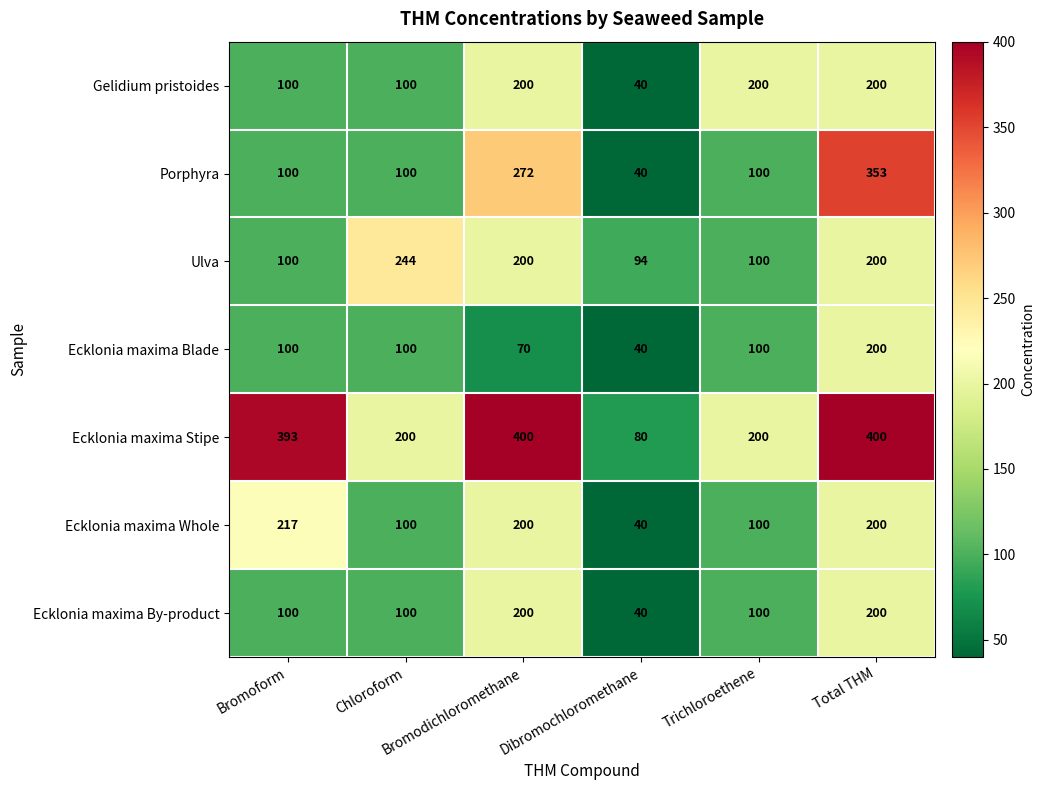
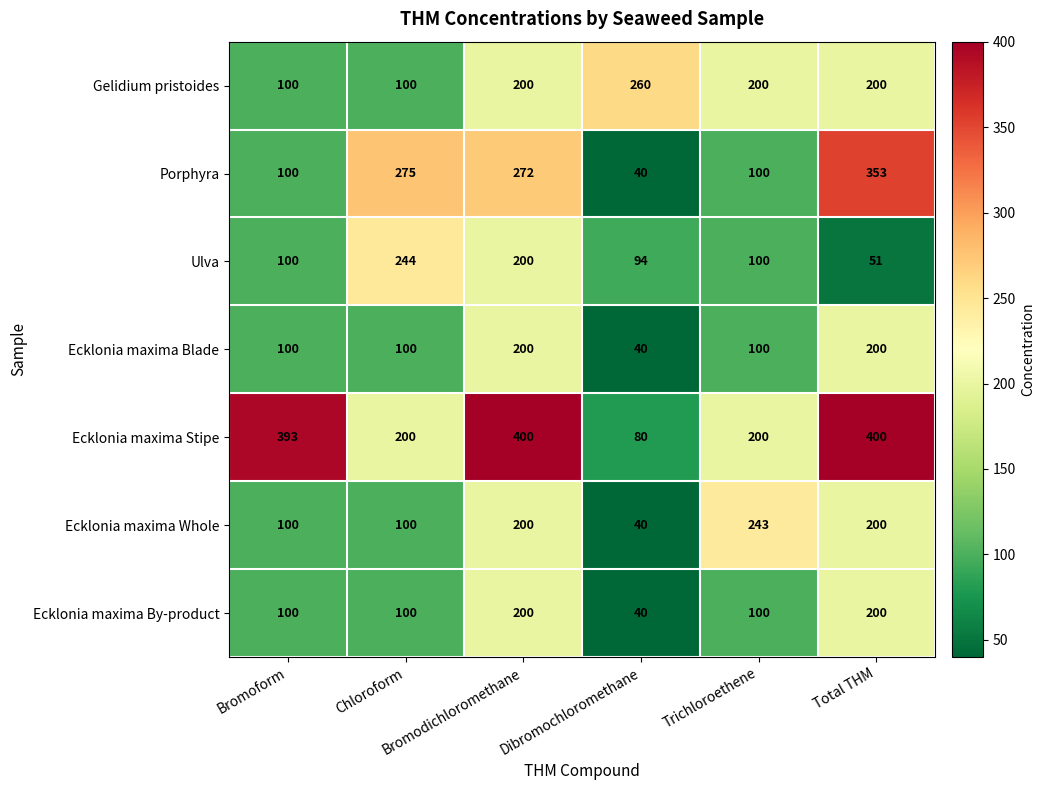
  {
    "Gelidium pristoides": {
      "Bromoform": 100,
      "Chloroform": 100,
      "Bromodichloromethane": 200,
-     "Dibromochloromethane": 40,
+     "Dibromochloromethane": 260,
      "Trichloroethene": 200,
      "Total THM": 200
    },
    "Porphyra": {
      "Bromoform": 100,
-     "Chloroform": 100,
+     "Chloroform": 275,
      "Bromodichloromethane": 272,
      "Dibromochloromethane": 40,
      "Trichloroethene": 100,
      "Total THM": 353
    },
    "Ulva": {
      "Bromoform": 100,
      "Chloroform": 244,
      "Bromodichloromethane": 200,
      "Dibromochloromethane": 94,
      "Trichloroethene": 100,
-     "Total THM": 200
+     "Total THM": 51
    },
    "Ecklonia maxima Blade": {
      "Bromoform": 100,
      "Chloroform": 100,
-     "Bromodichloromethane": 70,
+     "Bromodichloromethane": 200,
      "Dibromochloromethane": 40,
      "Trichloroethene": 100,
      "Total THM": 200
    },
    "Ecklonia maxima Stipe": {
      "Bromoform": 393,
      "Chloroform": 200,
      "Bromodichloromethane": 400,
      "Dibromochloromethane": 80,
      "Trichloroethene": 200,
      "Total THM": 400
    },
    "Ecklonia maxima Whole": {
-     "Bromoform": 217,
+     "Bromoform": 100,
      "Chloroform": 100,
      "Bromodichloromethane": 200,
      "Dibromochloromethane": 40,
-     "Trichloroethene": 100,
+     "Trichloroethene": 243,
      "Total THM": 200
    },
    "Ecklonia maxima By-product": {
      "Bromoform": 100,
      "Chloroform": 100,
      "Bromodichloromethane": 200,
      "Dibromochloromethane": 40,
      "Trichloroethene": 100,
      "Total THM": 200
    }
  }
